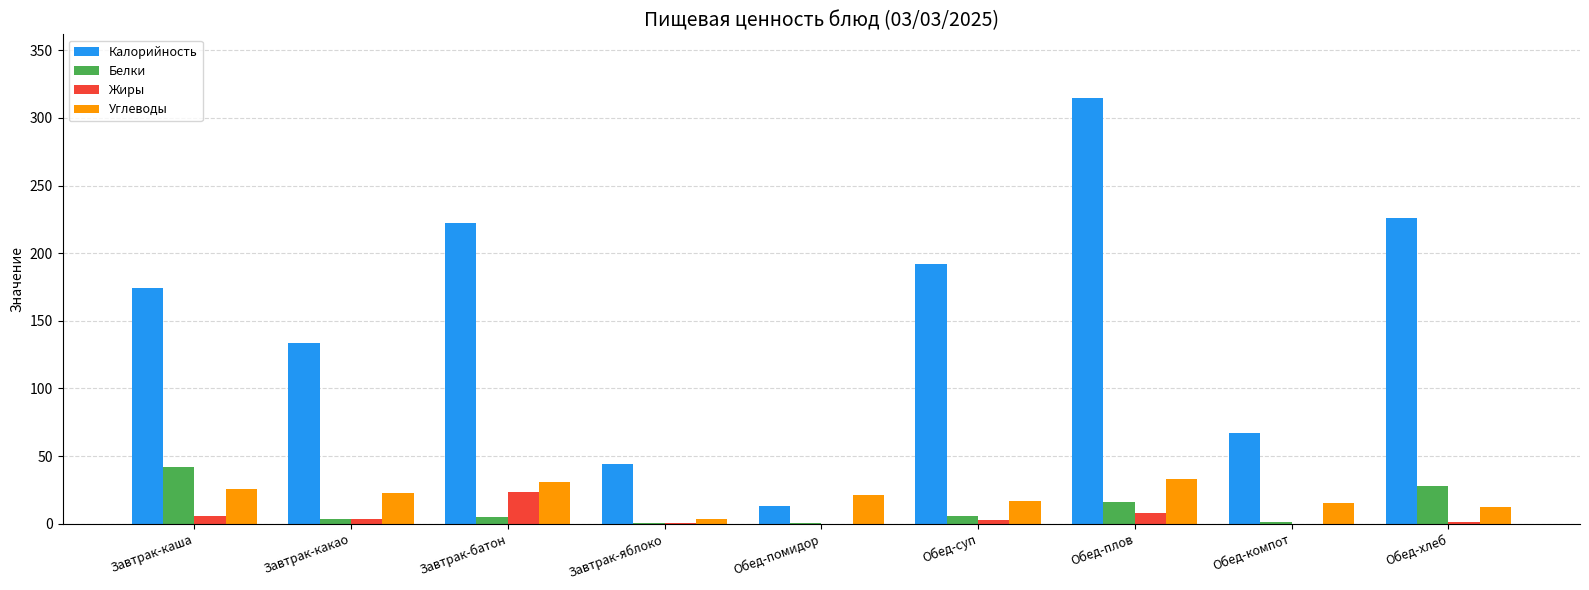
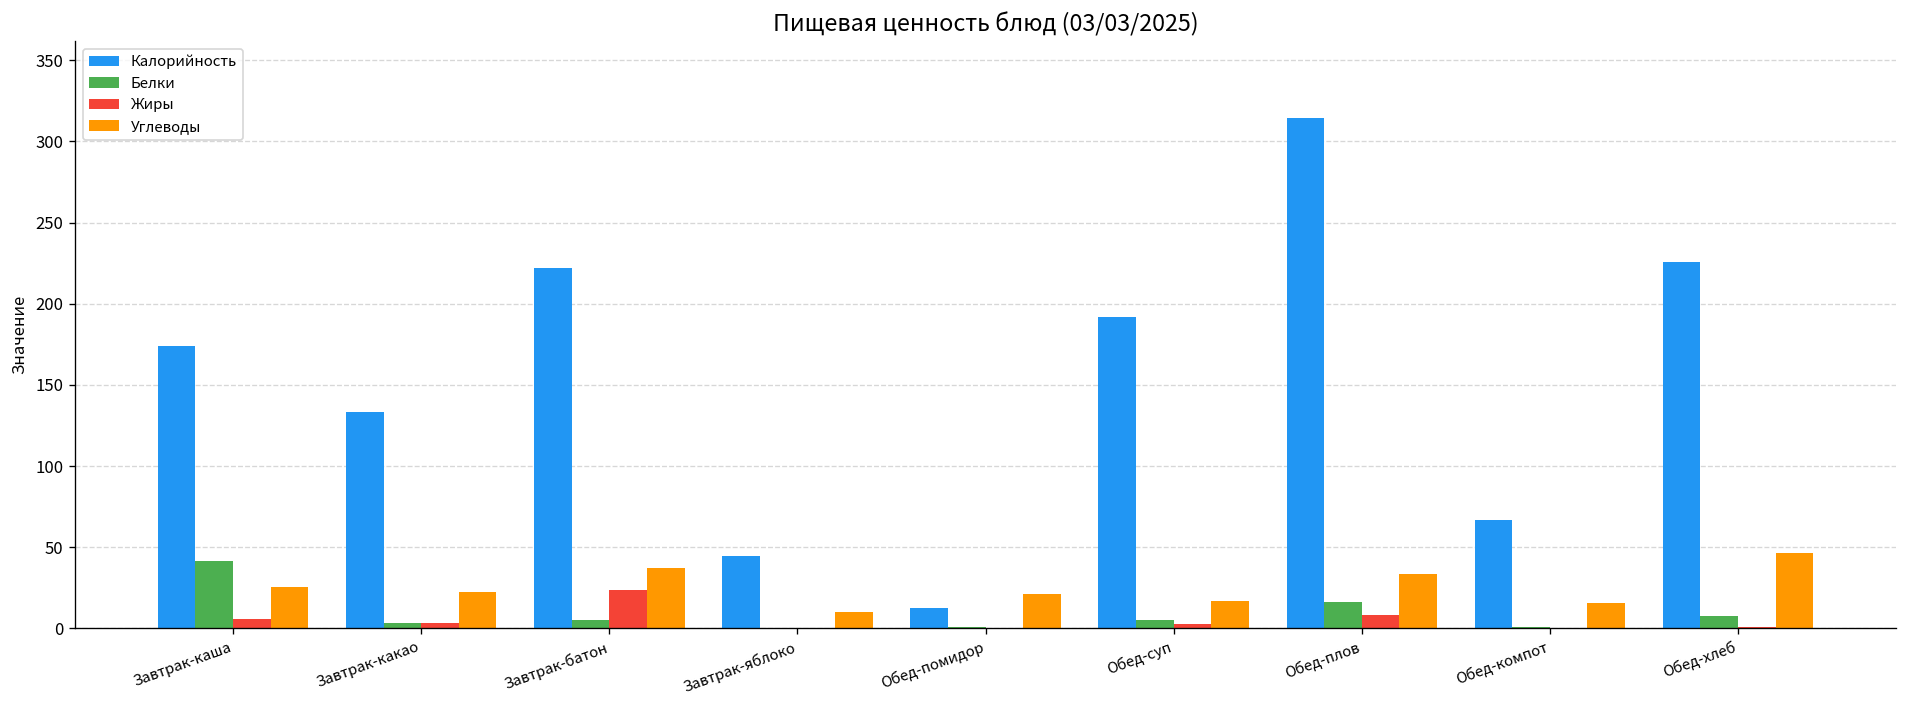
  {
    "Калорийность": {
      "Завтрак-каша": 174,
      "Завтрак-какао": 133,
      "Завтрак-батон": 222,
      "Завтрак-яблоко": 44,
      "Обед-помидор": 13,
      "Обед-суп": 192,
      "Обед-плов": 315,
      "Обед-компот": 67,
      "Обед-хлеб": 226
    },
    "Белки": {
      "Завтрак-каша": 42,
      "Завтрак-какао": 4,
      "Завтрак-батон": 5,
      "Обед-суп": 5,
      "Обед-плов": 16,
-     "Обед-хлеб": 28
+     "Обед-хлеб": 8
    },
    "Жиры": {
      "Завтрак-каша": 6,
      "Завтрак-какао": 3,
      "Завтрак-батон": 24,
      "Обед-суп": 2,
      "Обед-плов": 8
    },
    "Углеводы": {
      "Завтрак-каша": 25,
      "Завтрак-какао": 22,
-     "Завтрак-батон": 31,
-     "Завтрак-яблоко": 4,
+     "Завтрак-батон": 37,
+     "Завтрак-яблоко": 10,
      "Обед-помидор": 21,
      "Обед-суп": 17,
      "Обед-плов": 33,
      "Обед-компот": 16,
-     "Обед-хлеб": 13
+     "Обед-хлеб": 46
    }
  }
